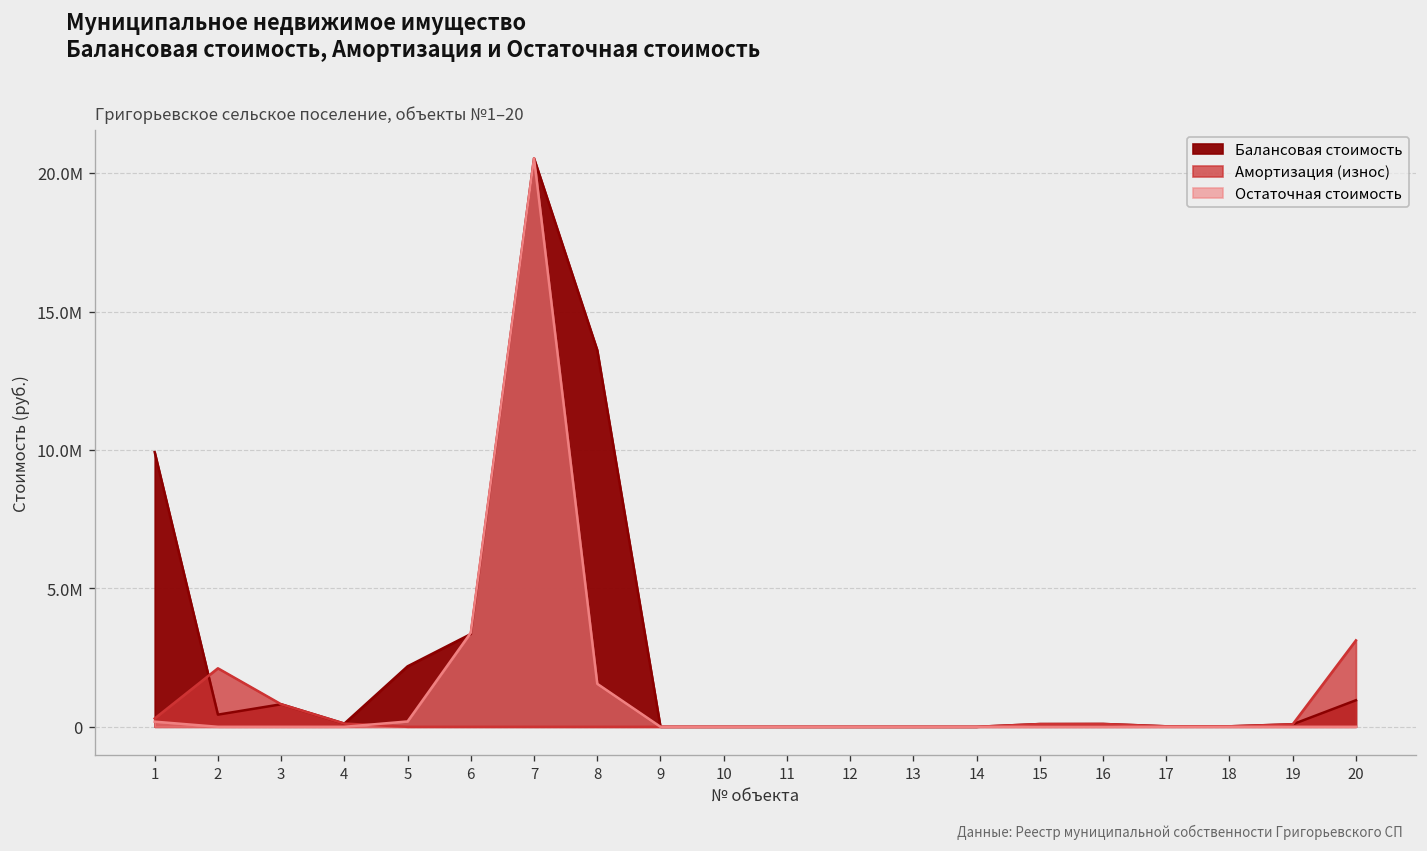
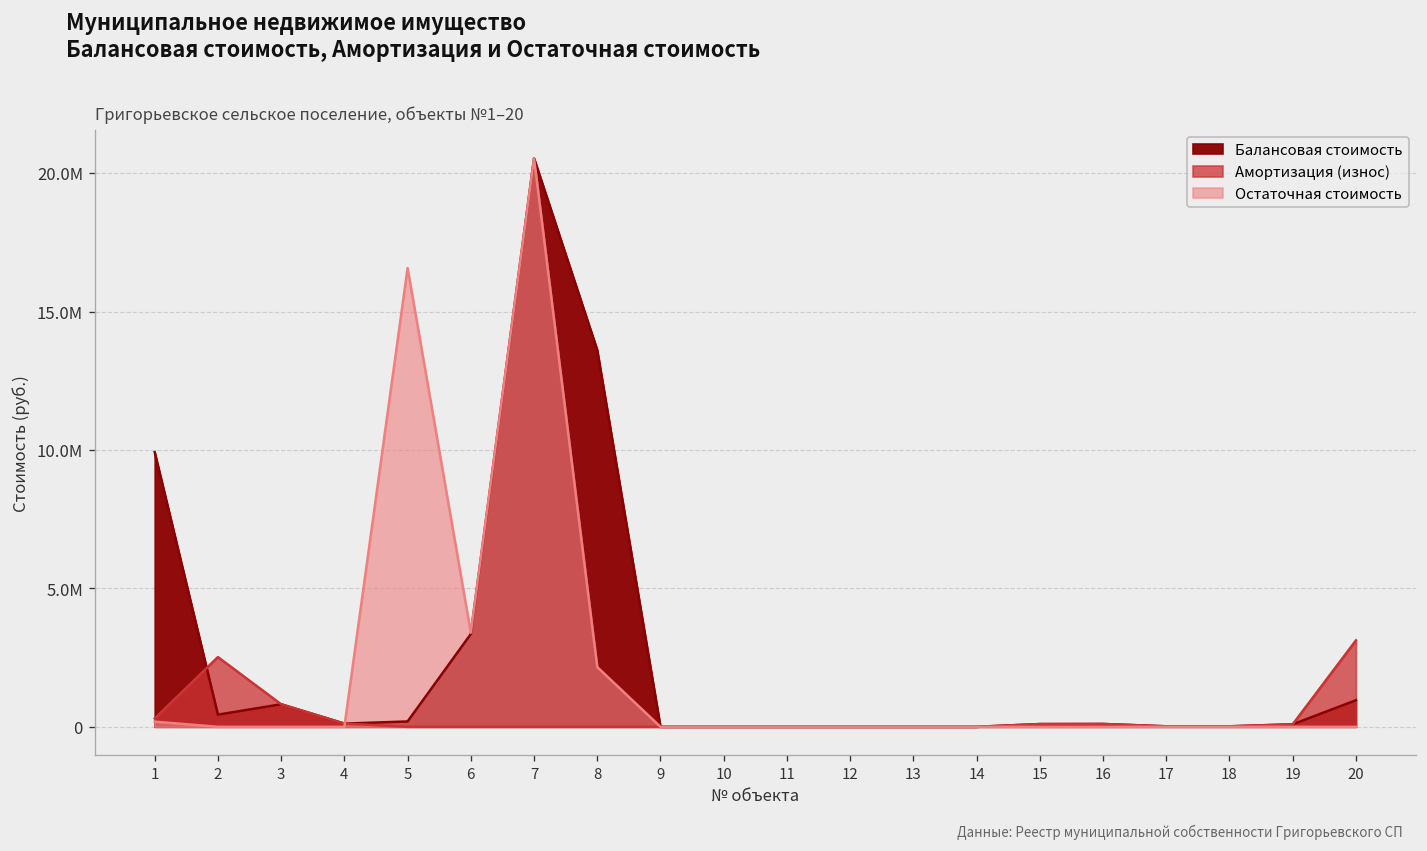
  {
    "Балансовая стоимость": {
      "1": 9900000,
      "2": 400000,
-     "5": 2200000,
+     "5": 200000,
      "8": 13600000,
      "20": 1000000
    },
    "Амортизация (износ)": {
      "1": 300000,
-     "2": 2100000,
+     "2": 2500000,
      "5": 0,
      "6": 0,
      "7": 0,
      "8": 0,
      "20": 3100000
    },
    "Остаточная стоимость": {
      "1": 200000,
      "2": 0,
      "3": 0,
      "4": 0,
-     "5": 200000,
-     "8": 1600000,
+     "5": 16600000,
+     "8": 2200000,
      "20": 0
    }
  }
